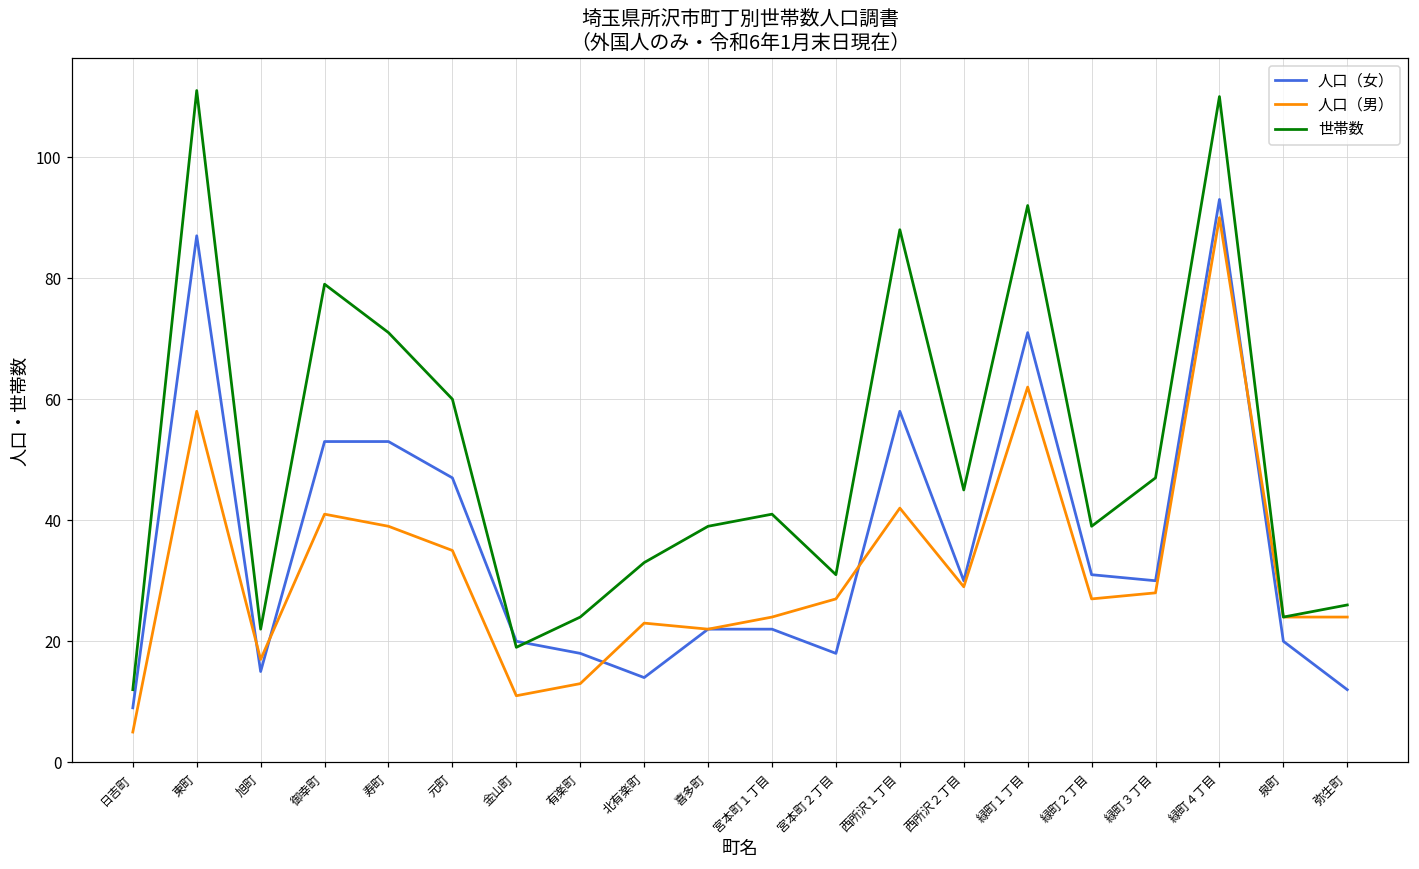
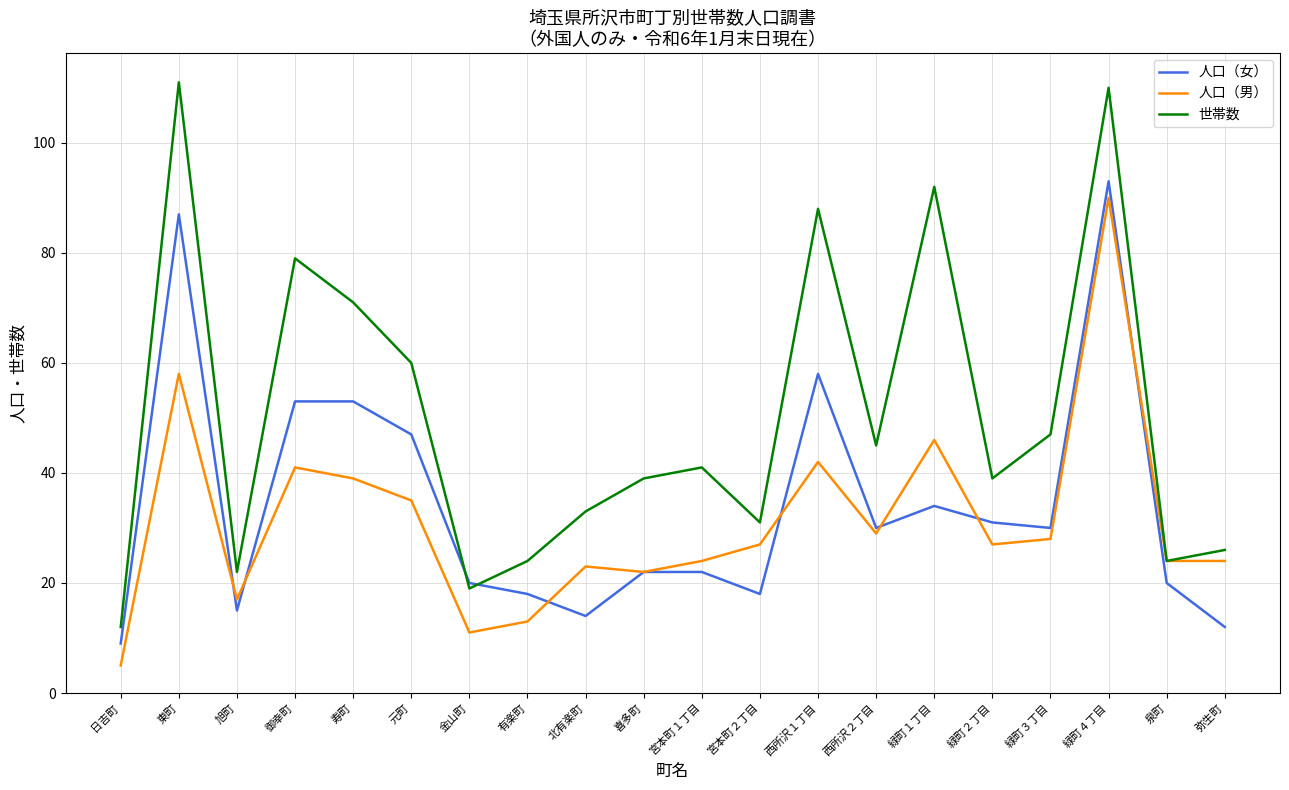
  {
    "人口（女）": {
      "日吉町": 9,
      "東町": 87,
      "旭町": 15,
      "御幸町": 53,
      "寿町": 53,
      "元町": 47,
      "金山町": 20,
      "有楽町": 18,
      "北有楽町": 14,
      "宮本町１丁目": 22,
      "宮本町２丁目": 18,
      "西所沢１丁目": 58,
      "西所沢２丁目": 30,
-     "緑町１丁目": 71,
+     "緑町１丁目": 34,
      "緑町２丁目": 31,
      "緑町３丁目": 30,
      "緑町４丁目": 93,
      "泉町": 20,
      "弥生町": 12
    },
    "人口（男）": {
      "日吉町": 5,
      "東町": 58,
      "旭町": 17,
      "御幸町": 41,
      "寿町": 39,
      "元町": 35,
      "金山町": 11,
      "有楽町": 13,
      "北有楽町": 23,
      "宮本町１丁目": 24,
      "宮本町２丁目": 27,
      "西所沢１丁目": 42,
      "西所沢２丁目": 29,
-     "緑町１丁目": 62,
+     "緑町１丁目": 46,
      "緑町２丁目": 27,
      "緑町３丁目": 28,
      "緑町４丁目": 90,
      "弥生町": 24
    },
    "世帯数": {
      "日吉町": 12,
      "東町": 111,
      "旭町": 22,
      "御幸町": 79,
      "寿町": 71,
      "元町": 60,
      "金山町": 19,
      "有楽町": 24,
      "北有楽町": 33,
      "喜多町": 39,
      "宮本町１丁目": 41,
      "宮本町２丁目": 31,
      "西所沢１丁目": 88,
      "西所沢２丁目": 45,
      "緑町１丁目": 92,
      "緑町２丁目": 39,
      "緑町３丁目": 47,
      "緑町４丁目": 110,
      "弥生町": 26
    }
  }
